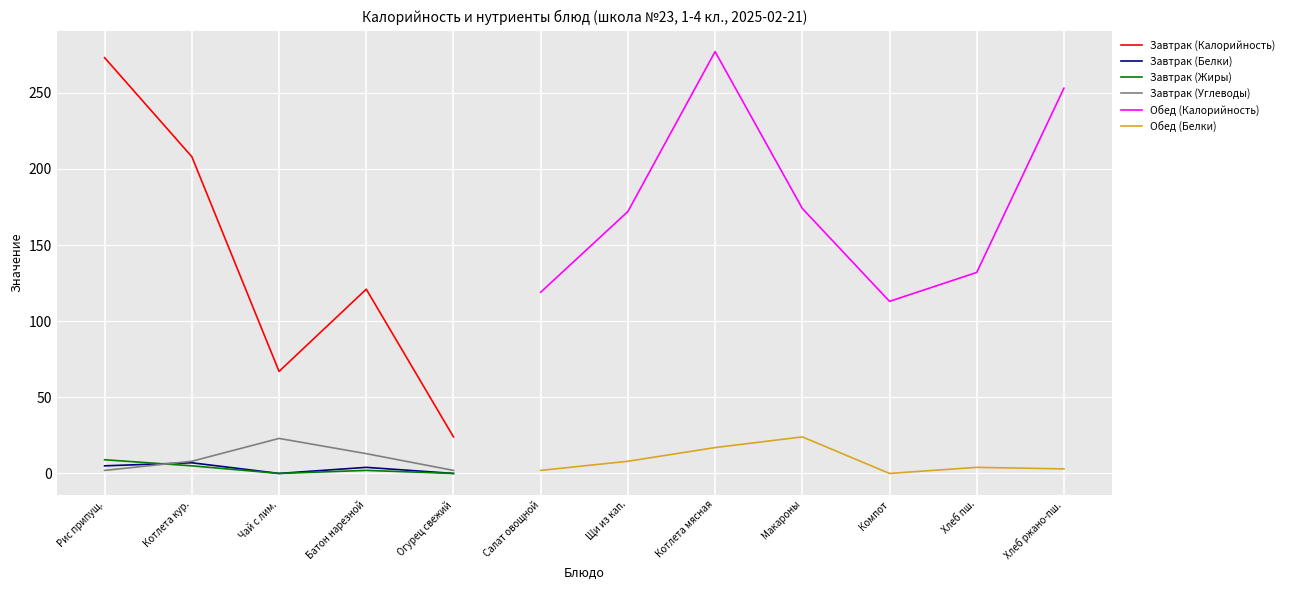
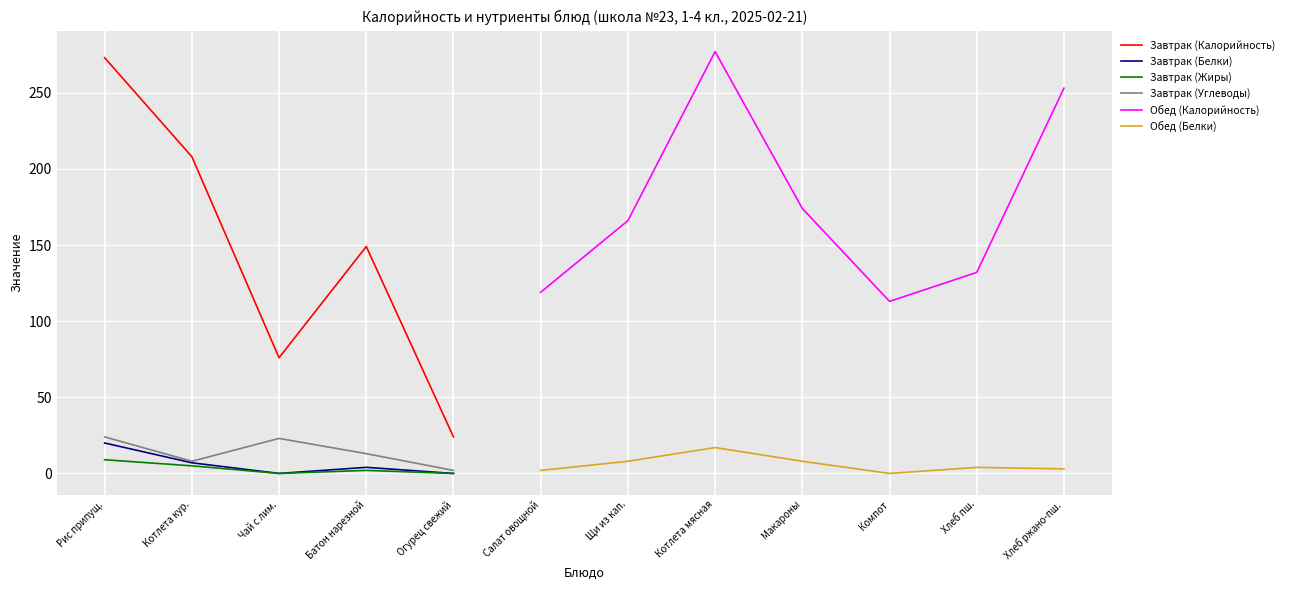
  {
    "Завтрак (Калорийность)": {
      "Рис припущ.": 273,
      "Котлета кур.": 208,
-     "Чай с лим.": 67,
-     "Батон нарезной": 121,
+     "Чай с лим.": 76,
+     "Батон нарезной": 149,
      "Огурец свежий": 24
    },
    "Завтрак (Белки)": {
-     "Рис припущ.": 5,
+     "Рис припущ.": 20,
      "Батон нарезной": 4
    },
    "Завтрак (Жиры)": {
      "Рис припущ.": 9,
      "Котлета кур.": 5,
      "Батон нарезной": 2
    },
    "Завтрак (Углеводы)": {
-     "Рис припущ.": 2,
+     "Рис припущ.": 24,
      "Чай с лим.": 23,
      "Батон нарезной": 13,
      "Огурец свежий": 2
    },
    "Обед (Калорийность)": {
      "Салат овощной": 119,
-     "Щи из кап.": 172,
+     "Щи из кап.": 166,
      "Котлета мясная": 277,
      "Макароны": 174,
      "Компот": 113,
      "Хлеб пш.": 132,
      "Хлеб ржано-пш.": 253
    },
    "Обед (Белки)": {
      "Салат овощной": 2,
      "Щи из кап.": 8,
      "Котлета мясная": 17,
-     "Макароны": 24,
+     "Макароны": 8,
      "Компот": 0,
      "Хлеб пш.": 4,
      "Хлеб ржано-пш.": 3
    }
  }
